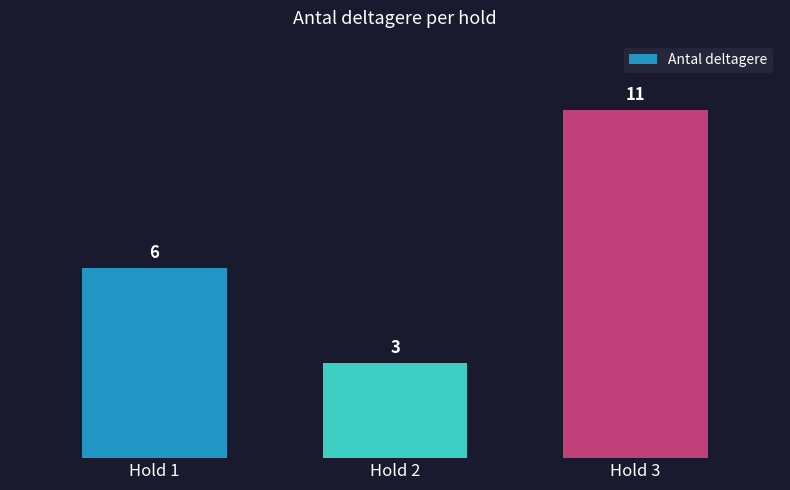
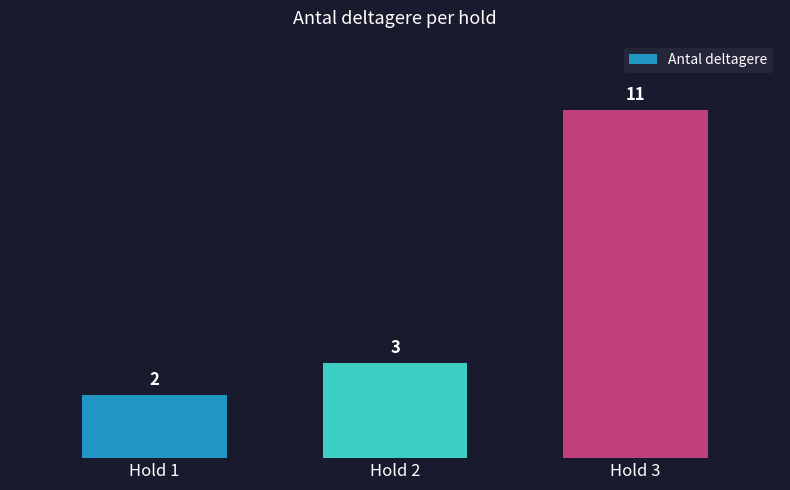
  {
-   "Hold 1": 6,
+   "Hold 1": 2,
    "Hold 2": 3,
    "Hold 3": 11
  }
